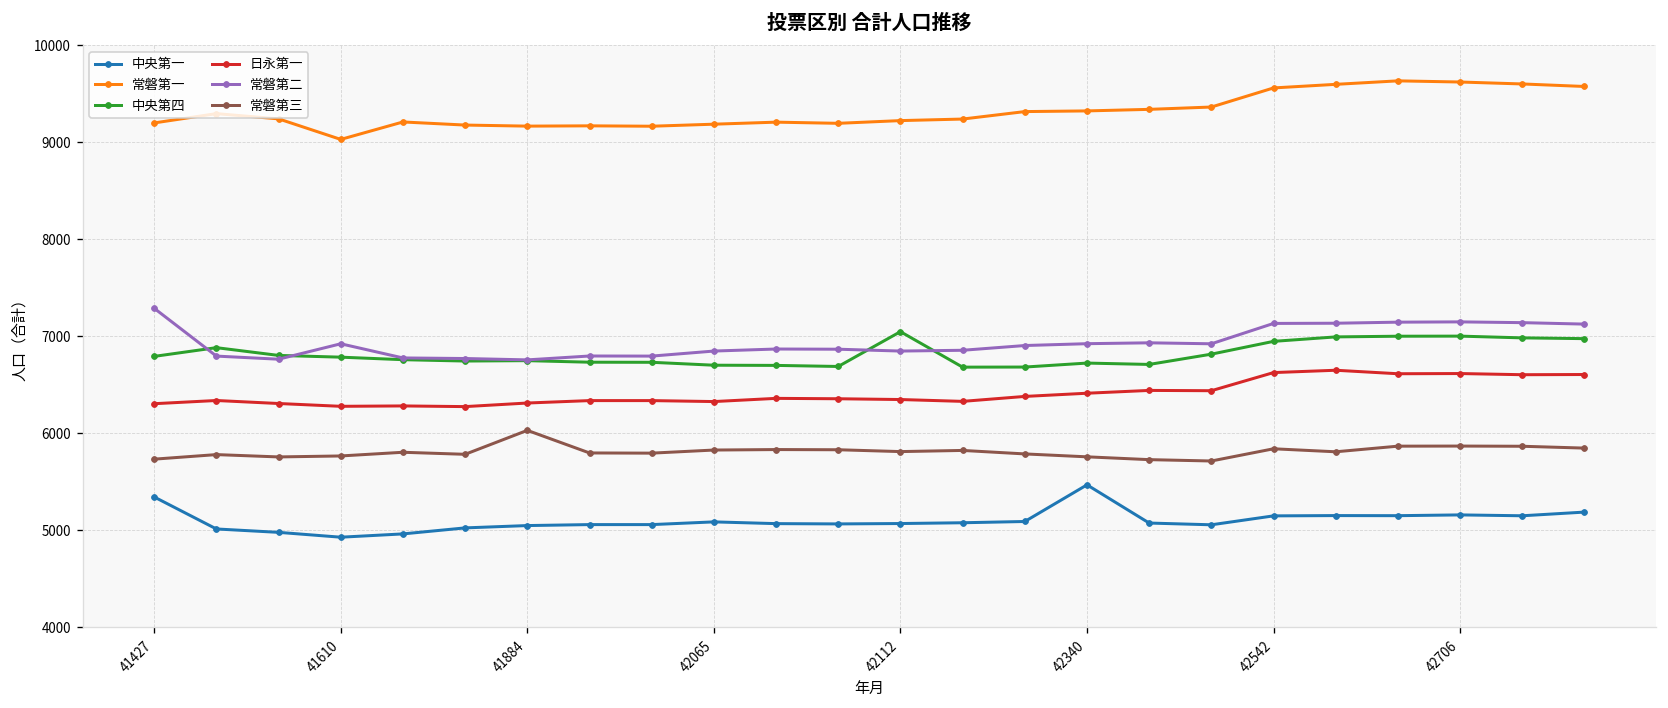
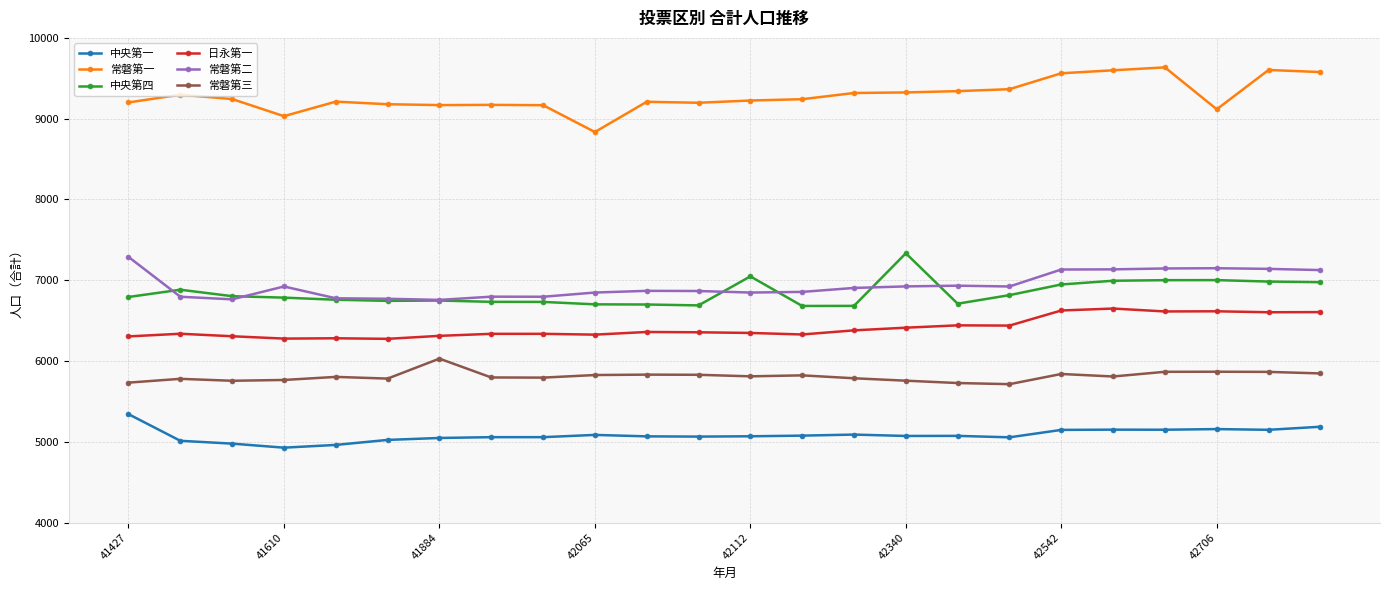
  {
    "中央第一": {
      "41427": 5300,
      "41610": 4900,
      "41884": 5000,
      "42065": 5100,
      "42112": 5100,
-     "42340": 5500,
+     "42340": 5100,
      "42542": 5100,
      "42706": 5200
    },
    "常磐第一": {
      "41427": 9200,
      "41610": 9000,
      "41884": 9200,
-     "42065": 9200,
+     "42065": 8800,
      "42112": 9200,
      "42340": 9300,
      "42542": 9600,
-     "42706": 9600
+     "42706": 9100
    },
    "中央第四": {
      "41427": 6800,
      "41610": 6800,
      "42065": 6700,
      "42112": 7000,
-     "42340": 6700,
+     "42340": 7300,
      "42542": 6900,
      "42706": 7000
    },
    "日永第一": {
      "41427": 6300,
      "41610": 6300,
      "41884": 6300,
      "42065": 6300,
      "42112": 6300,
      "42340": 6400,
      "42542": 6600,
      "42706": 6600
    },
    "常磐第二": {
      "41427": 7300,
      "41610": 6900,
      "42065": 6800,
      "42112": 6800,
      "42340": 6900,
      "42542": 7100,
      "42706": 7100
    },
    "常磐第三": {
      "41427": 5700,
      "41610": 5800,
      "41884": 6000,
      "42065": 5800,
      "42112": 5800,
      "42340": 5800,
      "42542": 5800,
      "42706": 5900
    }
  }
